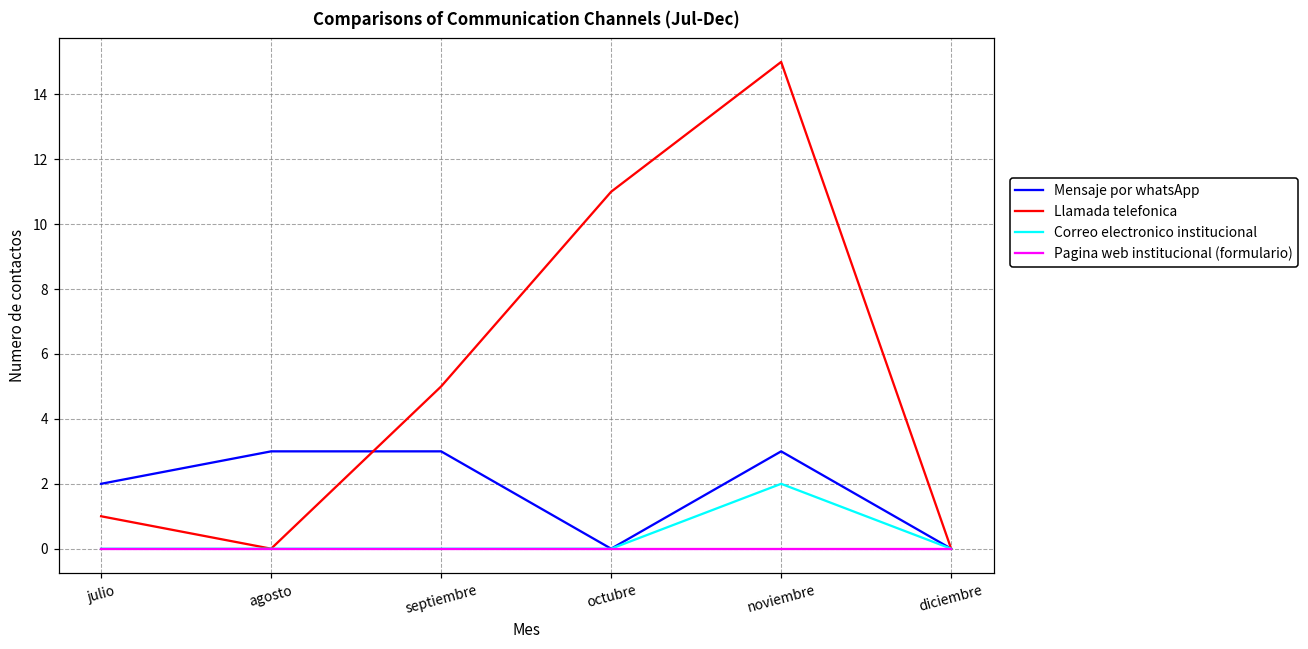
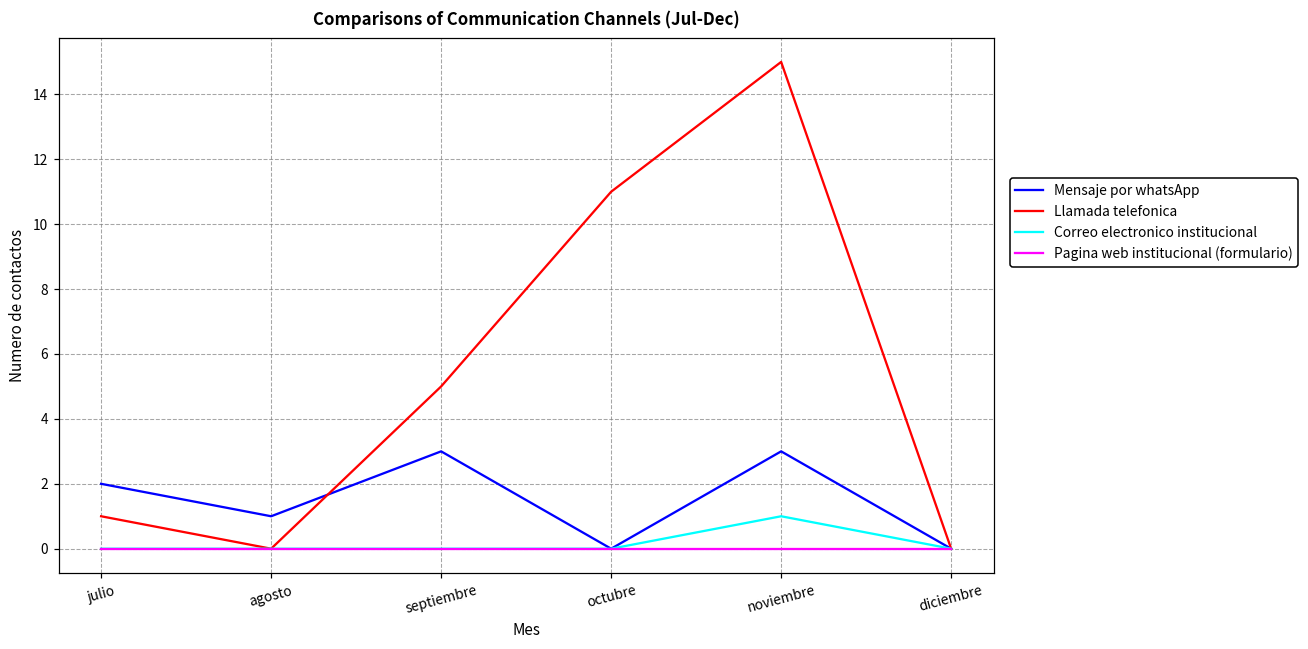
  {
    "Mensaje por whatsApp": {
      "julio": 2,
-     "agosto": 3,
+     "agosto": 1,
      "septiembre": 3,
      "noviembre": 3
    },
    "Llamada telefonica": {
      "julio": 1,
      "septiembre": 5,
      "octubre": 11,
      "noviembre": 15
    },
    "Correo electronico institucional": {
-     "noviembre": 2
+     "noviembre": 1
    },
    "Pagina web institucional (formulario)": {
      "noviembre": 0
    }
  }
